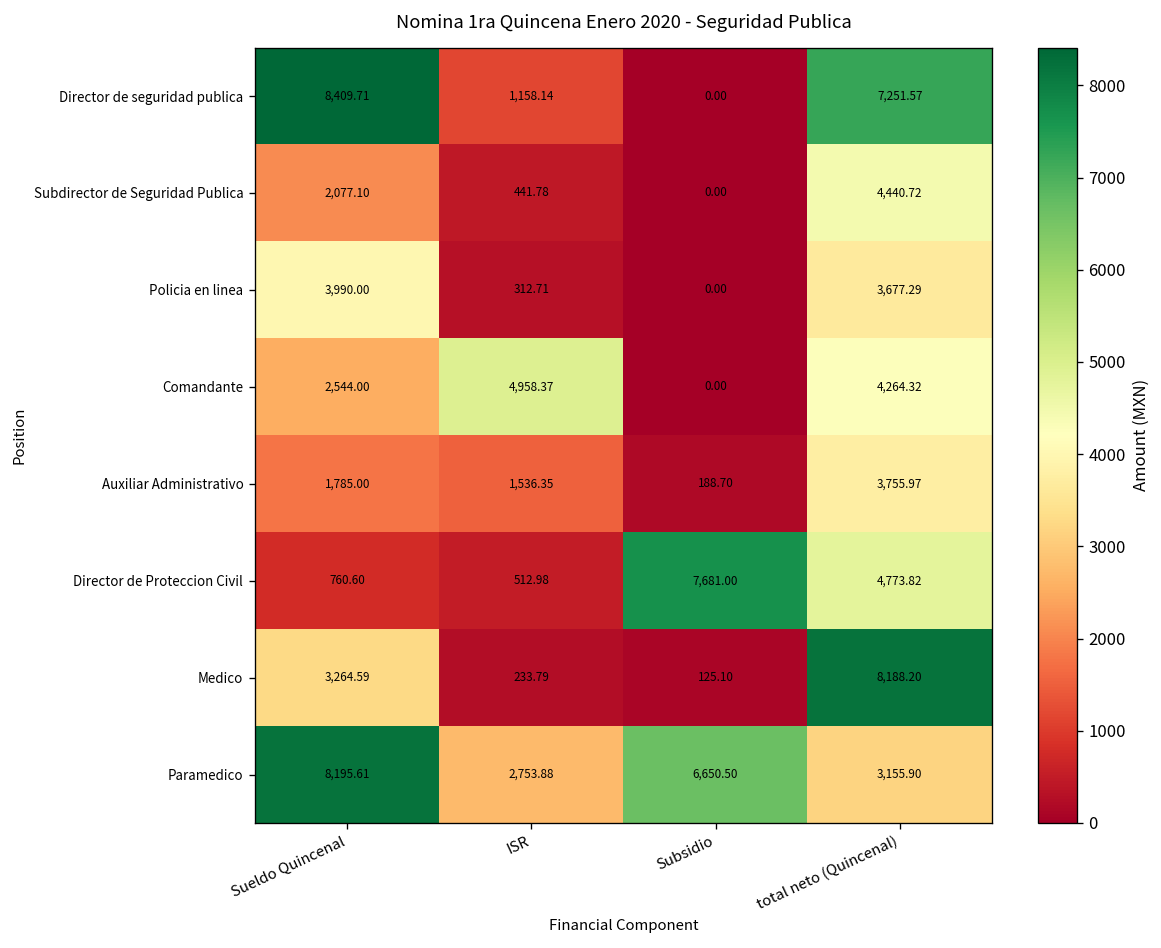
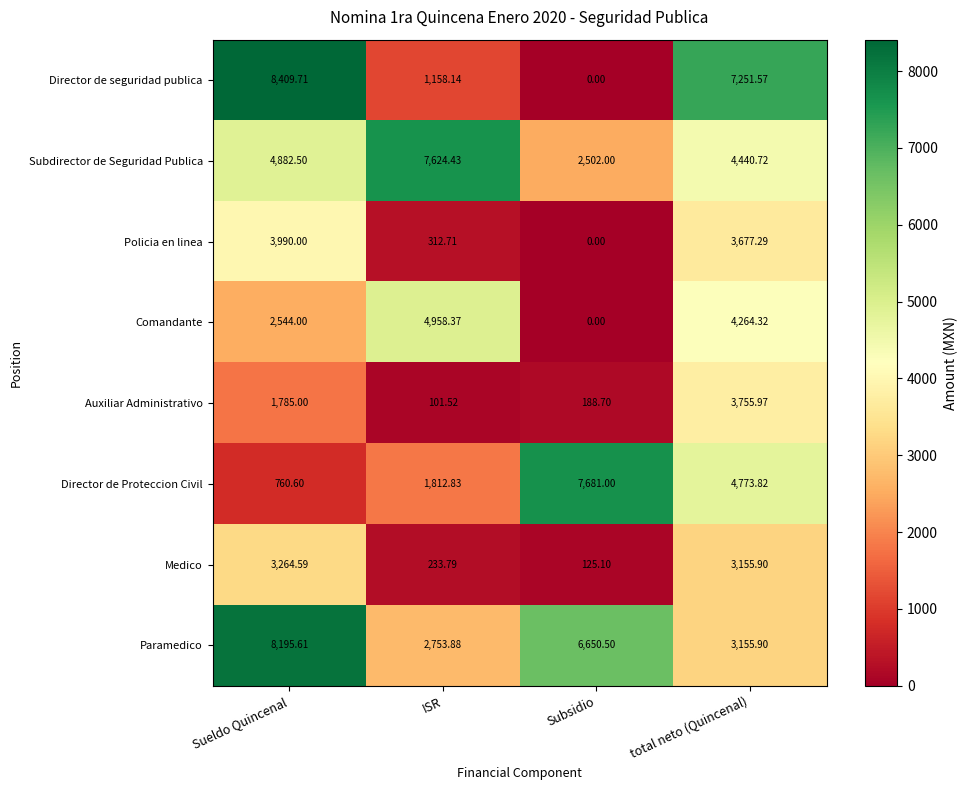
  {
    "Director de seguridad publica": {
      "Sueldo Quincenal": "8,409.71",
      "ISR": "1,158.14",
      "Subsidio": "0.00",
      "total neto (Quincenal)": "7,251.57"
    },
    "Subdirector de Seguridad Publica": {
-     "Sueldo Quincenal": "2,077.10",
-     "ISR": "441.78",
-     "Subsidio": "0.00",
+     "Sueldo Quincenal": "4,882.50",
+     "ISR": "7,624.43",
+     "Subsidio": "2,502.00",
      "total neto (Quincenal)": "4,440.72"
    },
    "Policia en linea": {
      "Sueldo Quincenal": "3,990.00",
      "ISR": "312.71",
      "Subsidio": "0.00",
      "total neto (Quincenal)": "3,677.29"
    },
    "Comandante": {
      "Sueldo Quincenal": "2,544.00",
      "ISR": "4,958.37",
      "Subsidio": "0.00",
      "total neto (Quincenal)": "4,264.32"
    },
    "Auxiliar Administrativo": {
      "Sueldo Quincenal": "1,785.00",
-     "ISR": "1,536.35",
+     "ISR": "101.52",
      "Subsidio": "188.70",
      "total neto (Quincenal)": "3,755.97"
    },
    "Director de Proteccion Civil": {
      "Sueldo Quincenal": "760.60",
-     "ISR": "512.98",
+     "ISR": "1,812.83",
      "Subsidio": "7,681.00",
      "total neto (Quincenal)": "4,773.82"
    },
    "Medico": {
      "Sueldo Quincenal": "3,264.59",
      "ISR": "233.79",
      "Subsidio": "125.10",
-     "total neto (Quincenal)": "8,188.20"
+     "total neto (Quincenal)": "3,155.90"
    },
    "Paramedico": {
      "Sueldo Quincenal": "8,195.61",
      "ISR": "2,753.88",
      "Subsidio": "6,650.50",
      "total neto (Quincenal)": "3,155.90"
    }
  }
